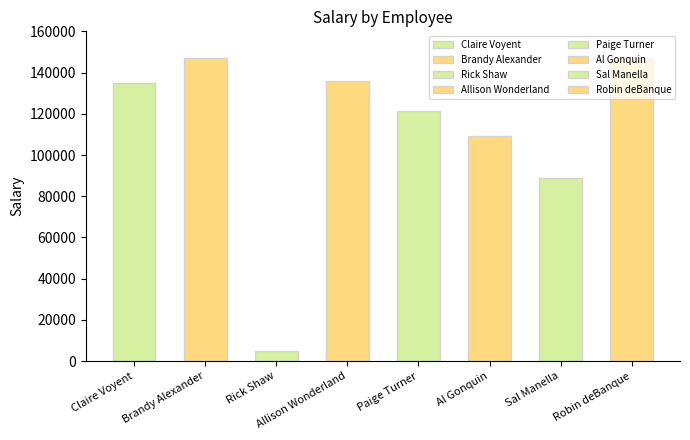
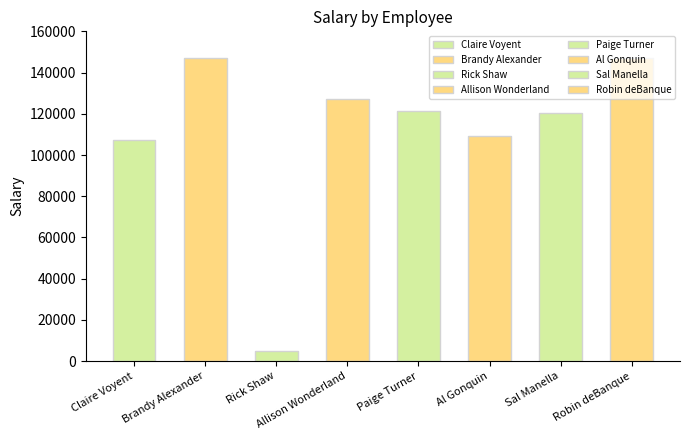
  {
-   "Claire Voyent": 135000,
+   "Claire Voyent": 107000,
    "Brandy Alexander": 147000,
    "Rick Shaw": 5000,
-   "Allison Wonderland": 136000,
+   "Allison Wonderland": 127000,
    "Paige Turner": 121000,
    "Al Gonquin": 109000,
-   "Sal Manella": 89000
+   "Sal Manella": 120000
  }
